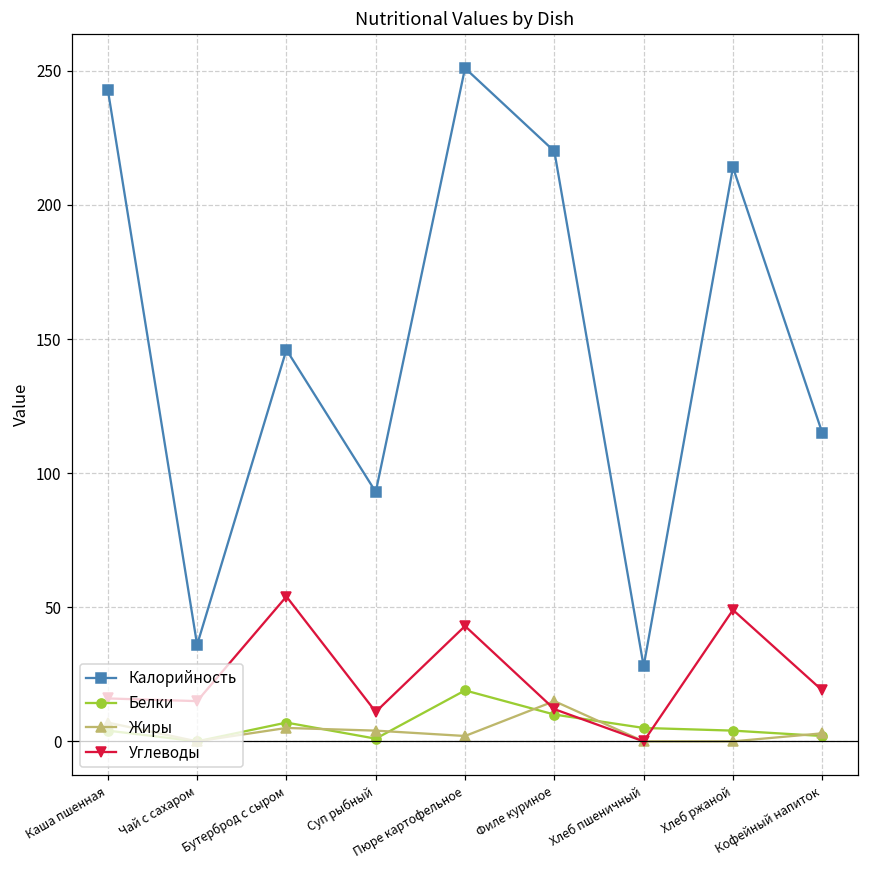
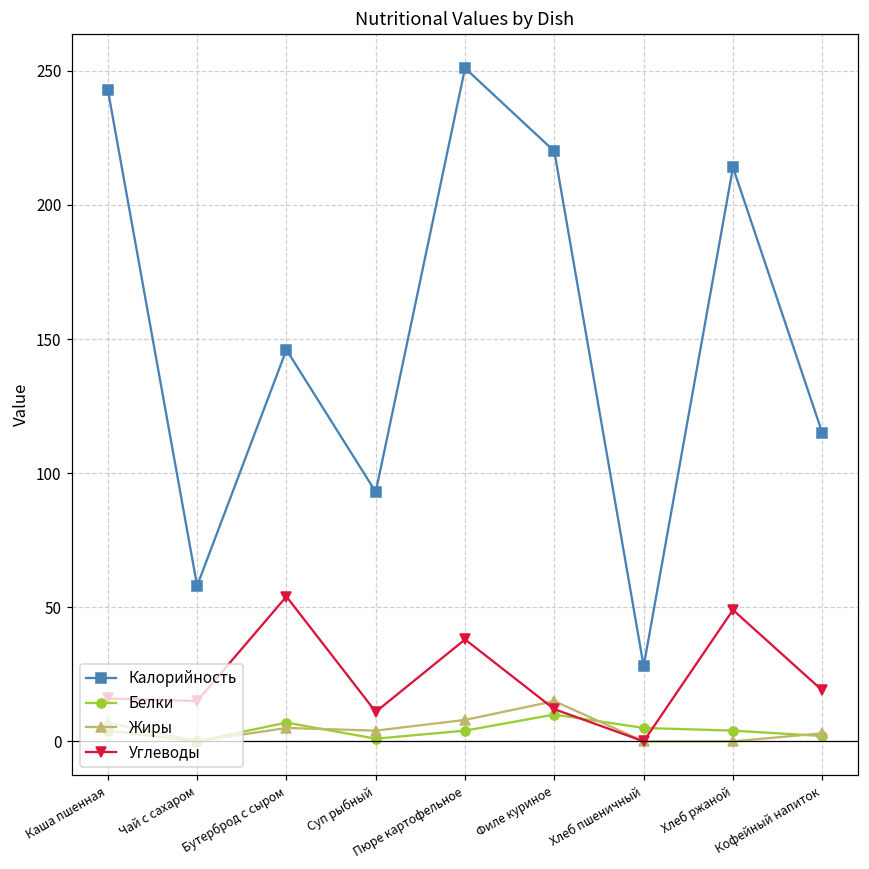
  {
    "Калорийность": {
      "Каша пшенная": 243,
-     "Чай с сахаром": 36,
+     "Чай с сахаром": 58,
      "Бутерброд с сыром": 146,
      "Суп рыбный": 93,
      "Пюре картофельное": 251,
      "Филе куриное": 220,
      "Хлеб пшеничный": 28,
      "Хлеб ржаной": 214,
      "Кофейный напиток": 115
    },
    "Белки": {
      "Бутерброд с сыром": 7,
      "Суп рыбный": 1,
-     "Пюре картофельное": 19,
+     "Пюре картофельное": 4,
      "Филе куриное": 10,
      "Хлеб пшеничный": 5,
      "Хлеб ржаной": 4
    },
    "Жиры": {
      "Бутерброд с сыром": 5,
      "Суп рыбный": 4,
-     "Пюре картофельное": 2,
+     "Пюре картофельное": 8,
      "Филе куриное": 15,
      "Хлеб ржаной": 0
    },
    "Углеводы": {
      "Бутерброд с сыром": 54,
      "Суп рыбный": 11,
-     "Пюре картофельное": 43,
+     "Пюре картофельное": 38,
      "Филе куриное": 12,
      "Хлеб ржаной": 49,
      "Кофейный напиток": 19
    }
  }
